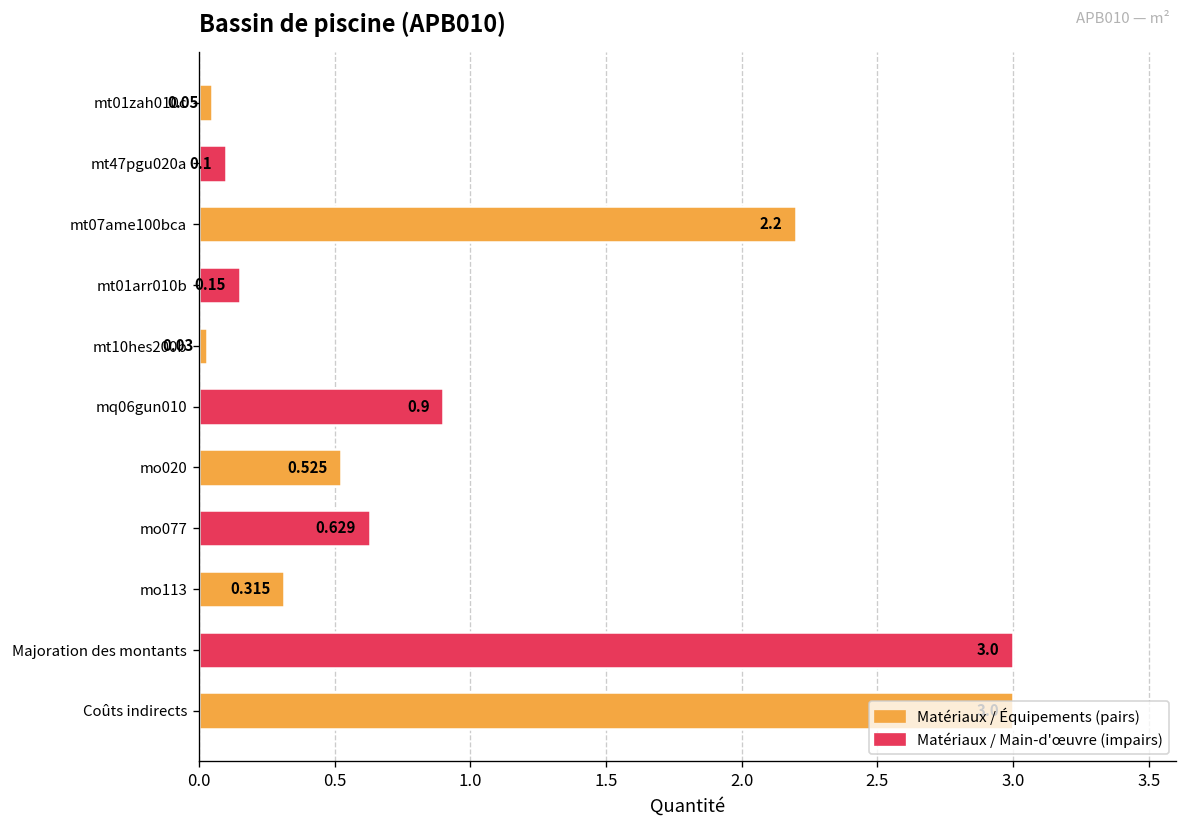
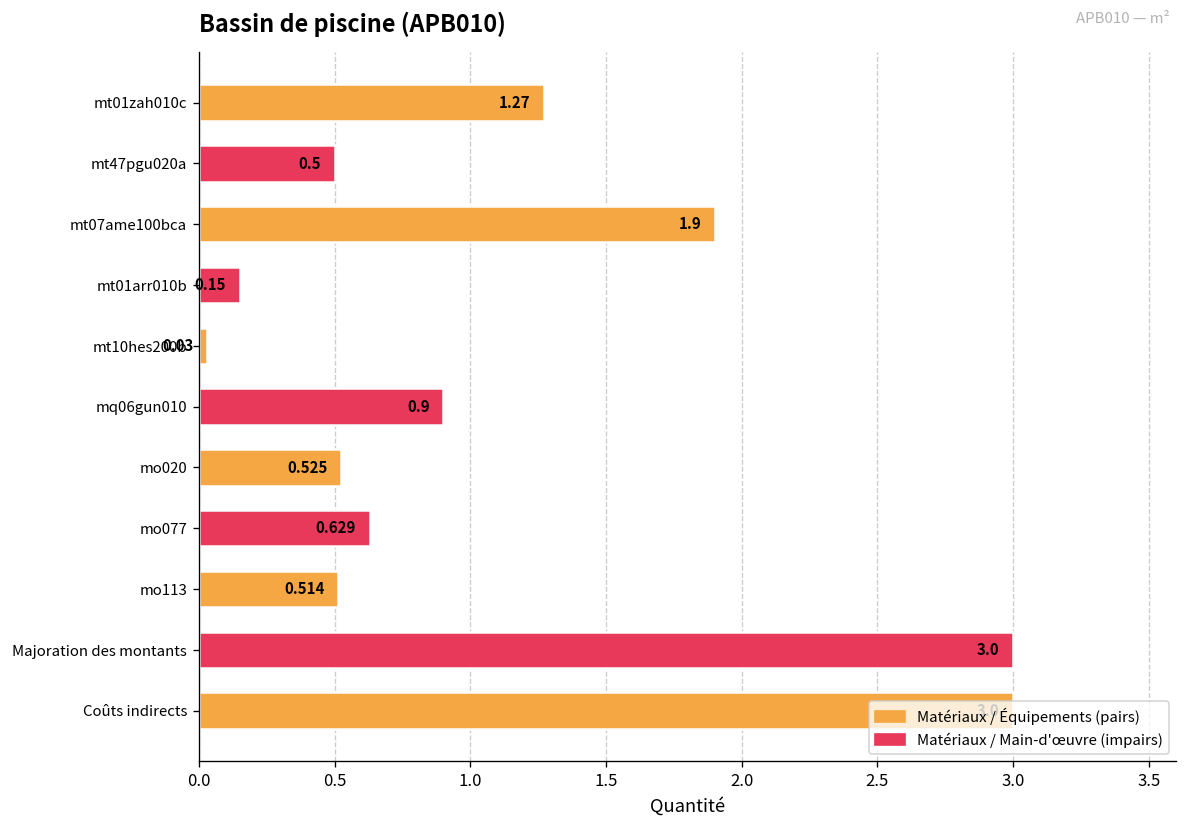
  {
-   "mt01zah010c": 0.05,
-   "mt47pgu020a": 0.1,
-   "mt07ame100bca": 2.2,
+   "mt01zah010c": 1.27,
+   "mt47pgu020a": 0.5,
+   "mt07ame100bca": 1.9,
    "mt01arr010b": 0.15,
    "mt10hes200b": 0.03,
    "mq06gun010": 0.9,
    "mo020": 0.525,
    "mo077": 0.629,
-   "mo113": 0.315,
+   "mo113": 0.514,
    "Majoration des montants": 3.0
  }
